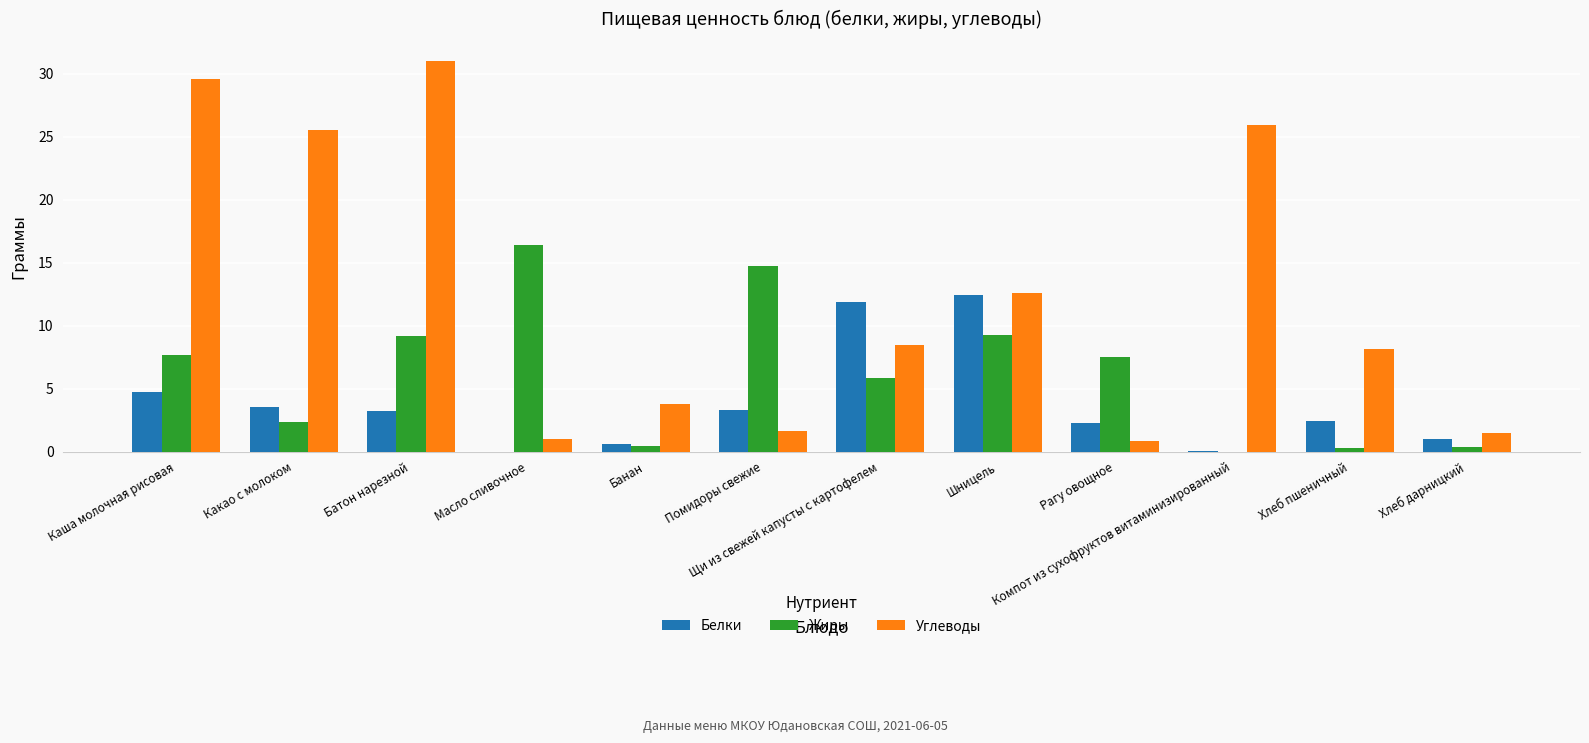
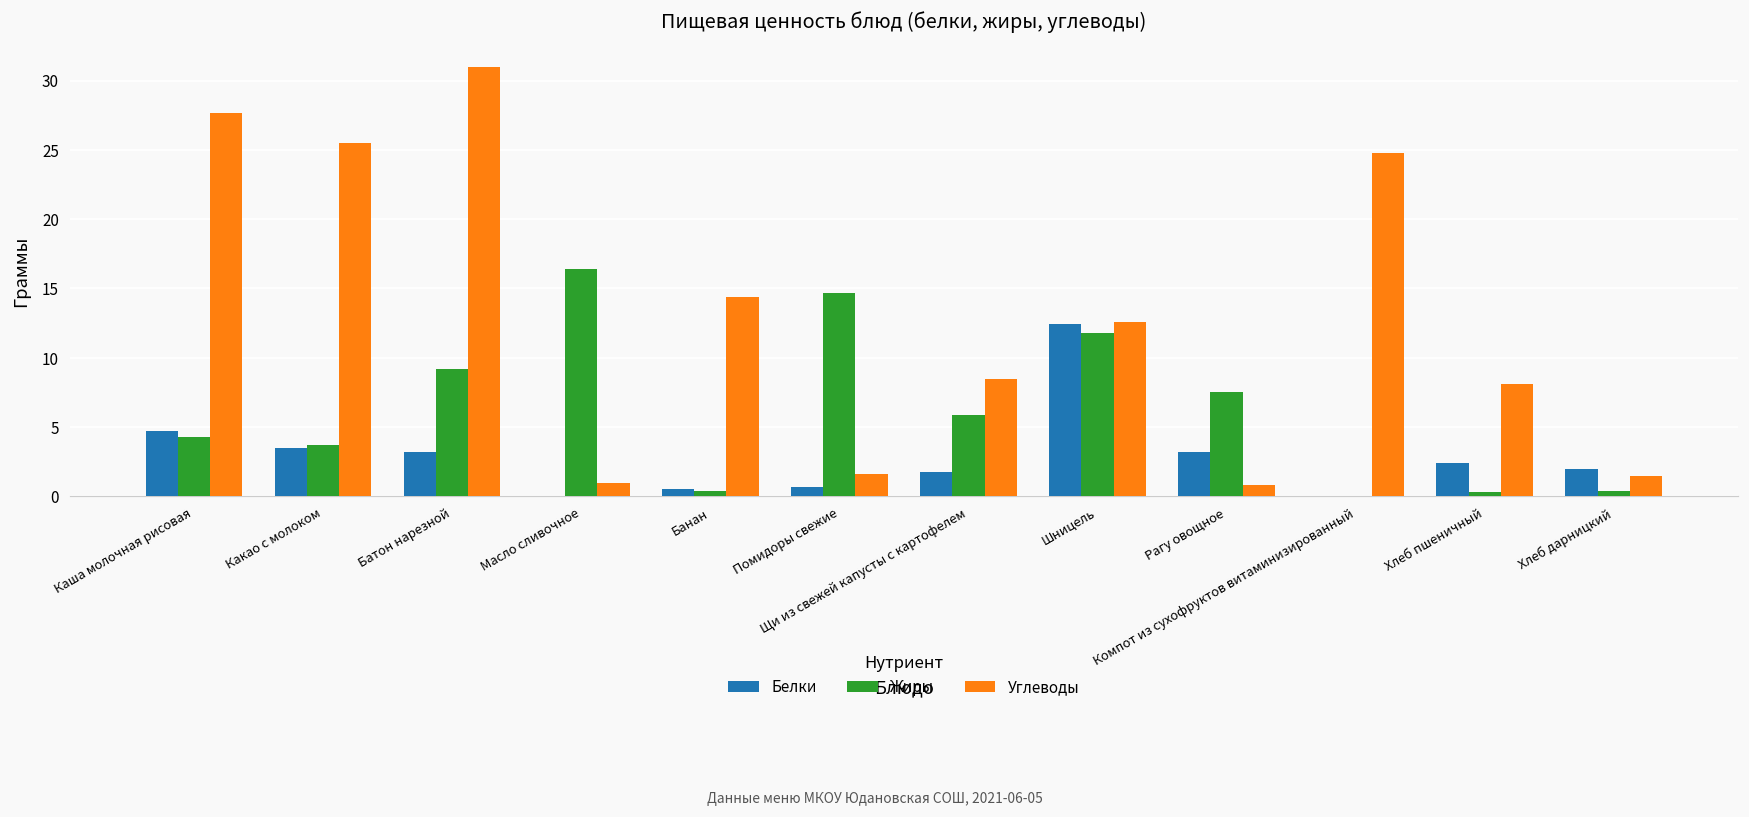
  {
    "Белки": {
      "Каша молочная рисовая": 4.7,
      "Какао с молоком": 3.5,
      "Батон нарезной": 3.2,
      "Масло сливочное": 0.0,
      "Банан": 0.6,
-     "Помидоры свежие": 3.3,
-     "Щи из свежей капусты с картофелем": 11.8,
+     "Помидоры свежие": 0.7,
+     "Щи из свежей капусты с картофелем": 1.8,
      "Шницель": 12.4,
-     "Рагу овощное": 2.2,
+     "Рагу овощное": 3.2,
      "Хлеб пшеничный": 2.4,
-     "Хлеб дарницкий": 1
+     "Хлеб дарницкий": 2
    },
    "Жиры": {
-     "Каша молочная рисовая": 7.7,
-     "Какао с молоком": 2.3,
+     "Каша молочная рисовая": 4.3,
+     "Какао с молоком": 3.7,
      "Батон нарезной": 9.2,
      "Масло сливочное": 16.4,
      "Банан": 0.4,
      "Помидоры свежие": 14.7,
      "Щи из свежей капусты с картофелем": 5.9,
-     "Шницель": 9.2,
+     "Шницель": 11.8,
      "Рагу овощное": 7.5,
      "Компот из сухофруктов витаминизированный": 0.0,
      "Хлеб пшеничный": 0.3,
      "Хлеб дарницкий": 0.4
    },
    "Углеводы": {
-     "Каша молочная рисовая": 29.6,
+     "Каша молочная рисовая": 27.6,
      "Какао с молоком": 25.5,
      "Батон нарезной": 31.0,
      "Масло сливочное": 1.0,
-     "Банан": 3.8,
+     "Банан": 14.4,
      "Помидоры свежие": 1.6,
      "Щи из свежей капусты с картофелем": 8.5,
      "Шницель": 12.6,
      "Рагу овощное": 0.8,
-     "Компот из сухофруктов витаминизированный": 25.9,
+     "Компот из сухофруктов витаминизированный": 24.8,
      "Хлеб пшеничный": 8.1,
      "Хлеб дарницкий": 1.5
    }
  }
